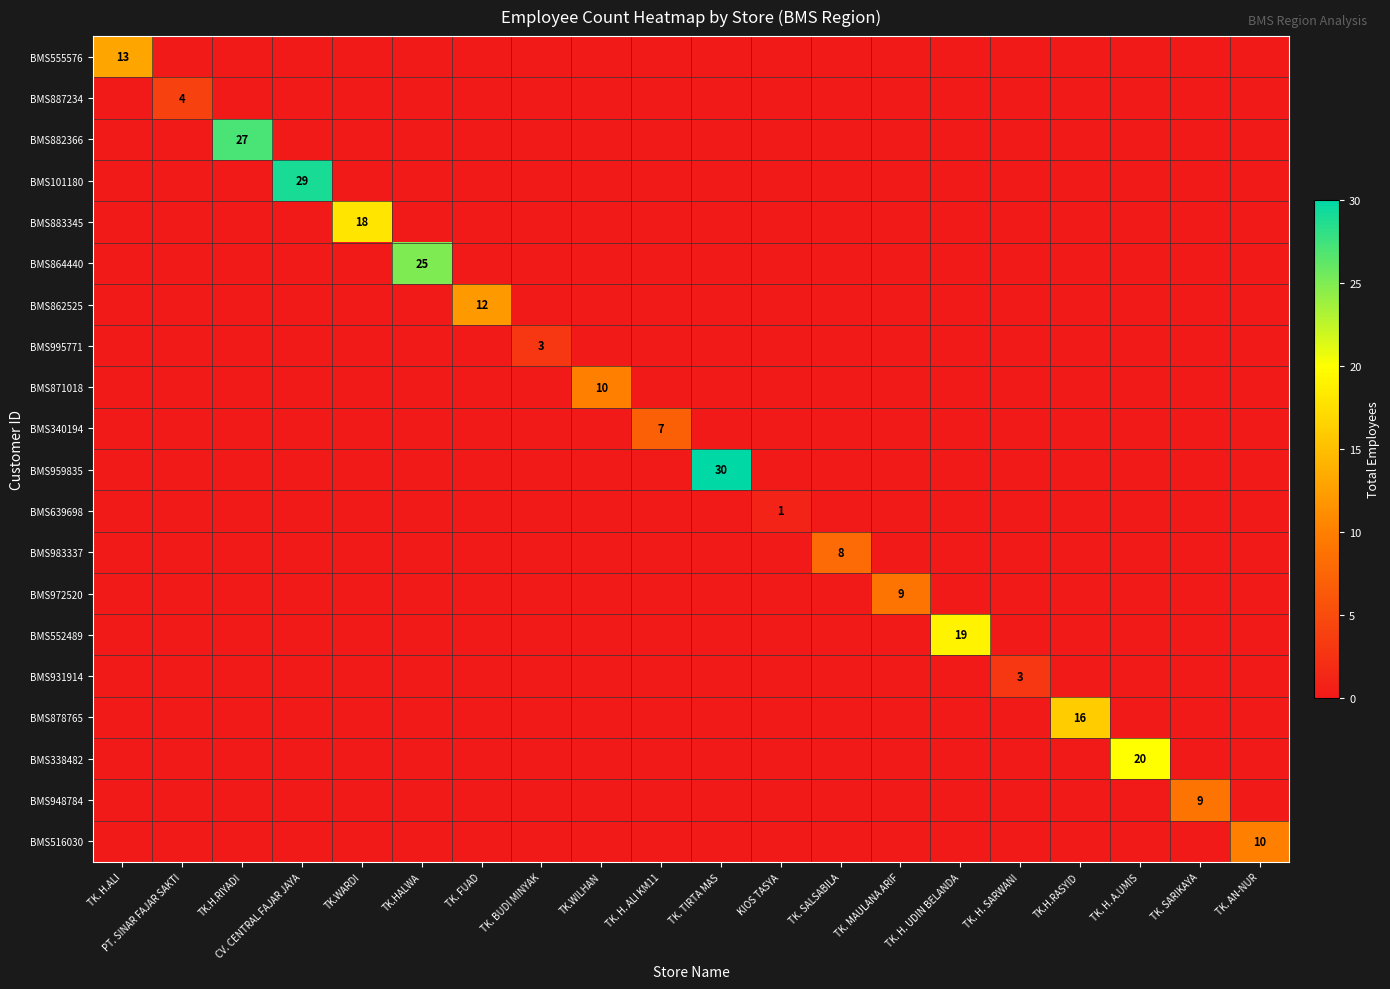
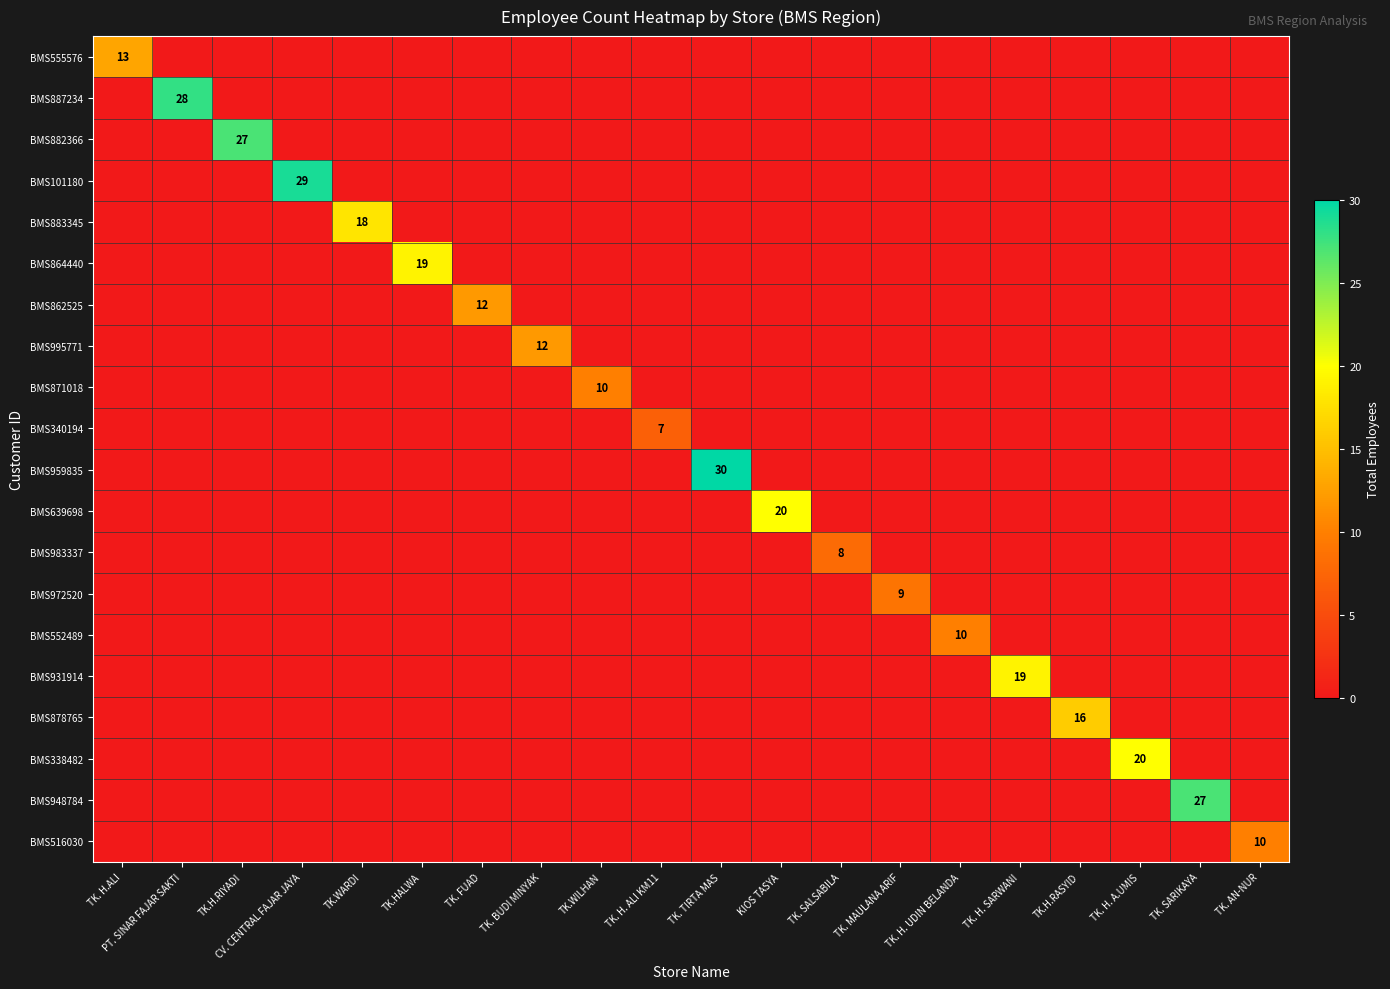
  {
    "BMS555576": {
      "TK. H.ALI": 13
    },
    "BMS887234": {
-     "PT. SINAR FAJAR SAKTI": 4
+     "PT. SINAR FAJAR SAKTI": 28
    },
    "BMS882366": {
      "TK.H.RIYADI": 27
    },
    "BMS101180": {
      "CV. CENTRAL FAJAR JAYA": 29
    },
    "BMS883345": {
      "TK.WARDI": 18
    },
    "BMS864440": {
-     "TK.HALWA": 25
+     "TK.HALWA": 19
    },
    "BMS862525": {
      "TK. FUAD": 12
    },
    "BMS995771": {
-     "TK. BUDI MINYAK": 3
+     "TK. BUDI MINYAK": 12
    },
    "BMS871018": {
      "TK.WILHAN": 10
    },
    "BMS340194": {
      "TK. H. ALI KM11": 7
    },
    "BMS959835": {
      "TK. TIRTA MAS": 30
    },
    "BMS639698": {
-     "KIOS TASYA": 1
+     "KIOS TASYA": 20
    },
    "BMS983337": {
      "TK. SALSABILA": 8
    },
    "BMS972520": {
      "TK. MAULANA ARIF": 9
    },
    "BMS552489": {
-     "TK. H. UDIN BELANDA": 19
+     "TK. H. UDIN BELANDA": 10
    },
    "BMS931914": {
-     "TK. H. SARWANI": 3
+     "TK. H. SARWANI": 19
    },
    "BMS878765": {
      "TK.H.RASYID": 16
    },
    "BMS338482": {
      "TK. H. A.UMIS": 20
    },
    "BMS948784": {
-     "TK. SARIKAYA": 9
+     "TK. SARIKAYA": 27
    },
    "BMS516030": {
      "TK. AN-NUR": 10
    }
  }
